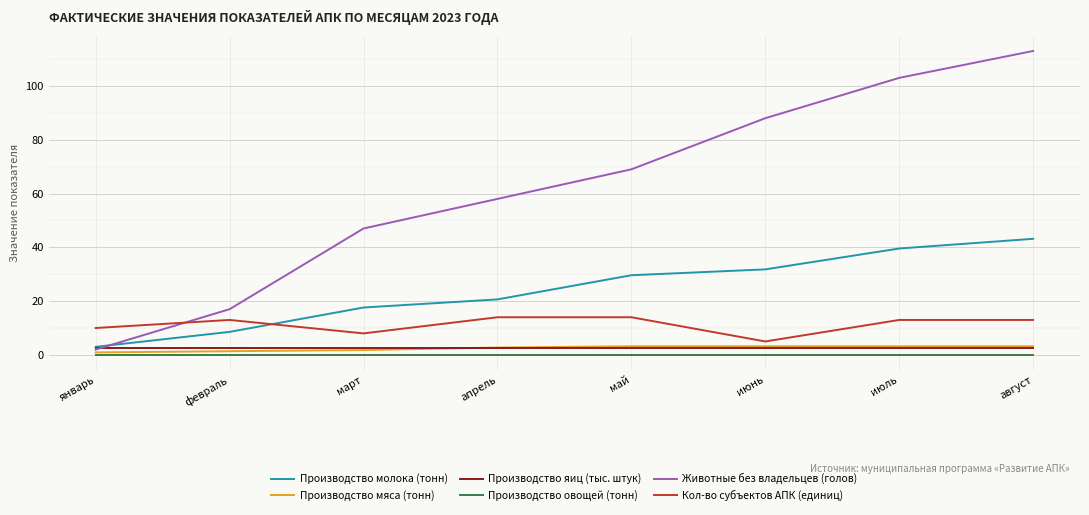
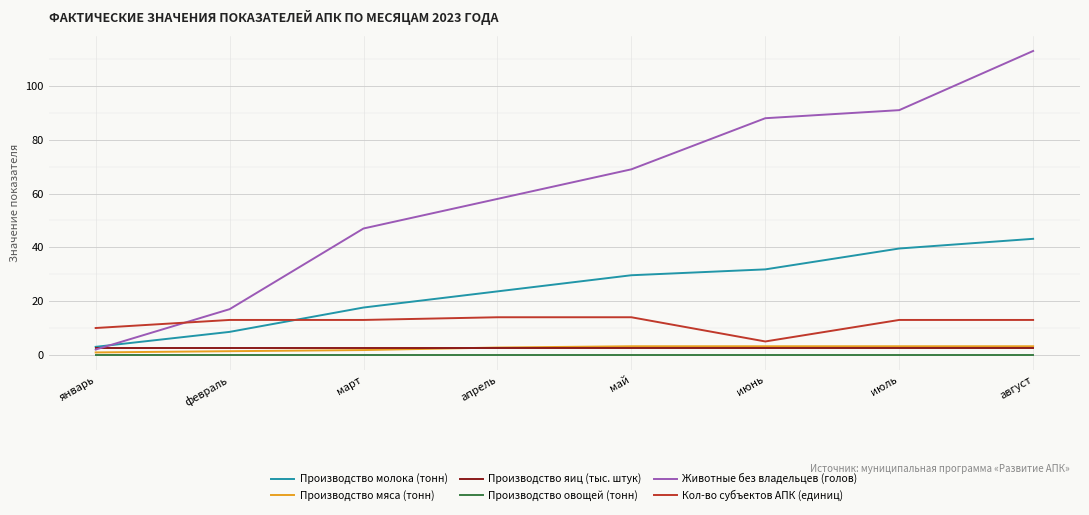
  {
    "Производство молока (тонн)": {
      "февраль": 9,
      "март": 18,
-     "апрель": 21,
+     "апрель": 24,
      "май": 30,
      "июнь": 32,
      "июль": 40,
      "август": 43
    },
    "Производство мяса (тонн)": {
      "февраль": 1
    },
    "Производство яиц (тыс. штук)": {
      "февраль": 3
    },
    "Производство овощей (тонн)": {
      "февраль": 0,
      "март": 0,
      "апрель": 0,
      "май": 0,
      "июнь": 0,
      "июль": 0,
      "август": 0
    },
    "Животные без владельцев (голов)": {
      "февраль": 17,
      "март": 47,
      "апрель": 58,
      "май": 69,
      "июнь": 88,
-     "июль": 103,
+     "июль": 91,
      "август": 113
    },
    "Кол-во субъектов АПК (единиц)": {
      "январь": 10,
      "февраль": 13,
-     "март": 8,
+     "март": 13,
      "апрель": 14,
      "май": 14,
      "июнь": 5,
      "июль": 13,
      "август": 13
    }
  }
